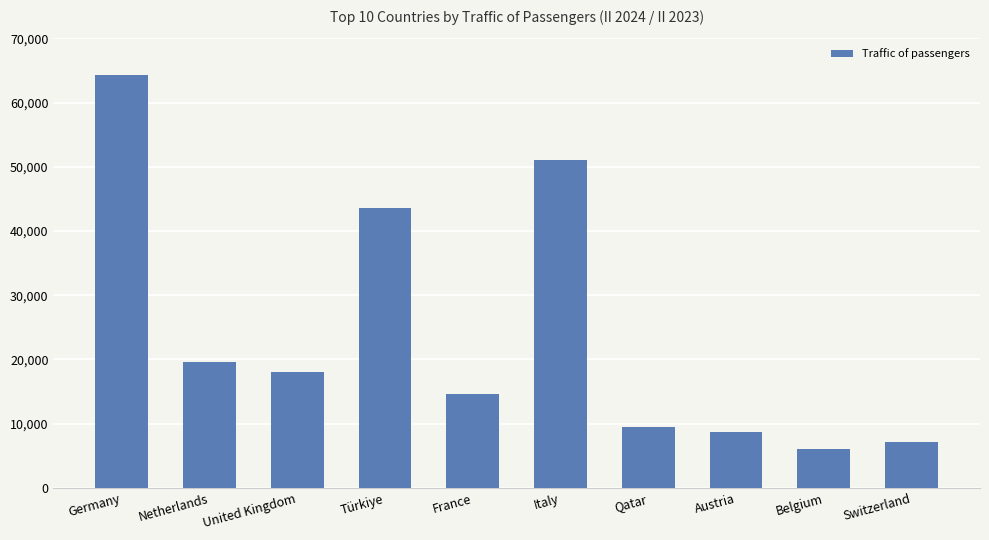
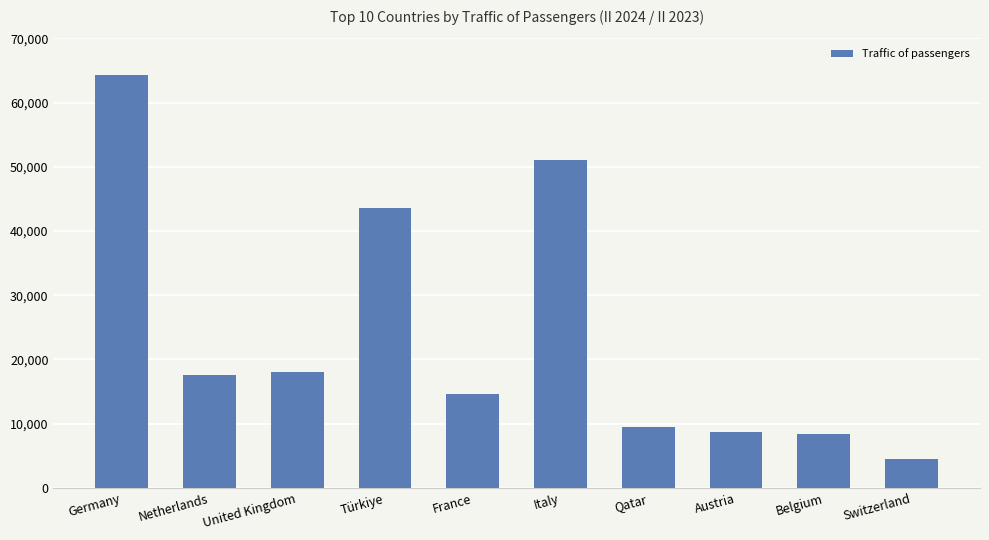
  {
    "Germany": "64,000",
-   "Netherlands": "20,000",
+   "Netherlands": "18,000",
    "United Kingdom": "18,000",
    "Türkiye": "44,000",
    "France": "15,000",
    "Italy": "51,000",
    "Qatar": "10,000",
    "Austria": "9,000",
-   "Belgium": "6,000",
-   "Switzerland": "7,000"
+   "Belgium": "8,000",
+   "Switzerland": "4,000"
  }
